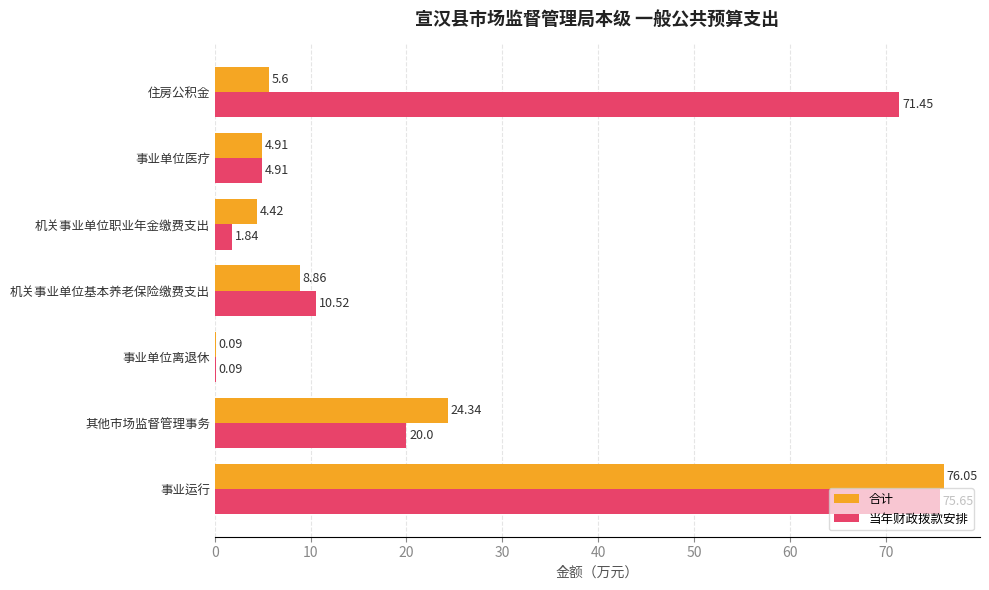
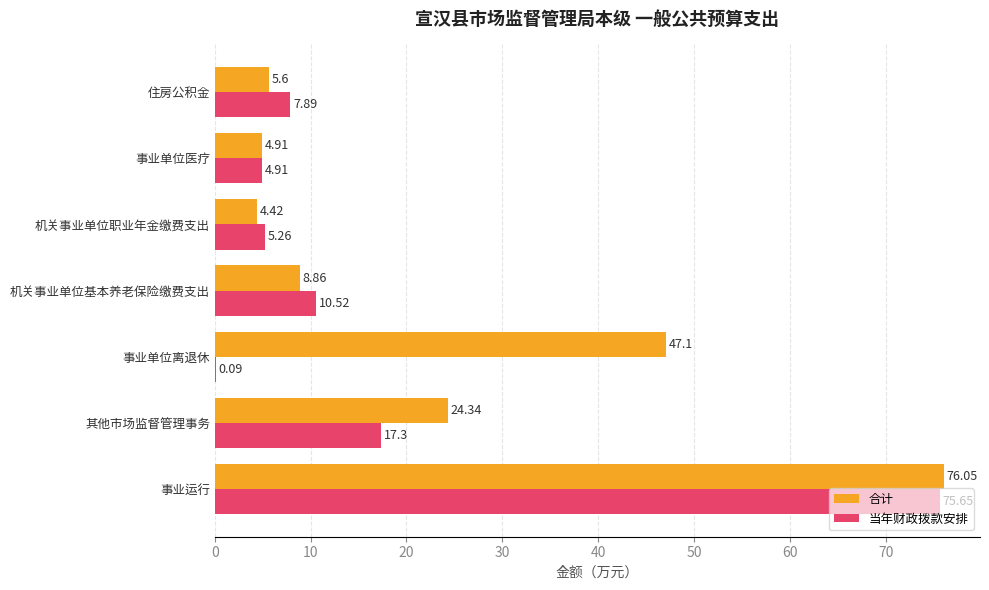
  {
    "合计": {
      "住房公积金": 5.6,
      "事业单位医疗": 4.91,
      "机关事业单位职业年金缴费支出": 4.42,
      "机关事业单位基本养老保险缴费支出": 8.86,
-     "事业单位离退休": 0.09,
+     "事业单位离退休": 47.1,
      "其他市场监督管理事务": 24.34,
      "事业运行": 76.05
    },
    "当年财政拨款安排": {
-     "住房公积金": 71.45,
+     "住房公积金": 7.89,
      "事业单位医疗": 4.91,
-     "机关事业单位职业年金缴费支出": 1.84,
+     "机关事业单位职业年金缴费支出": 5.26,
      "机关事业单位基本养老保险缴费支出": 10.52,
      "事业单位离退休": 0.09,
-     "其他市场监督管理事务": 20.0
+     "其他市场监督管理事务": 17.3
    }
  }
